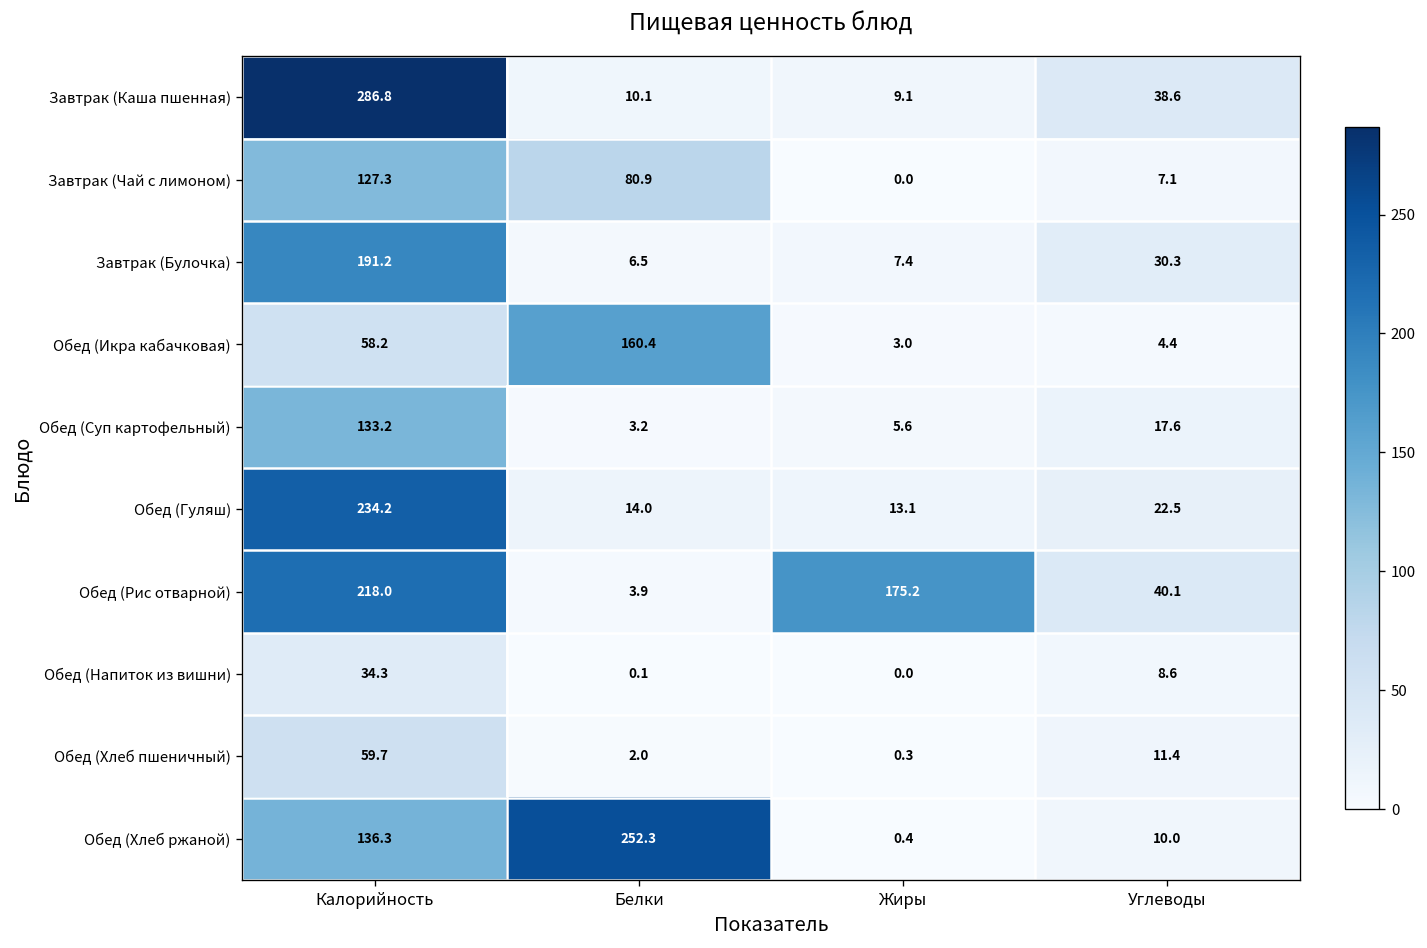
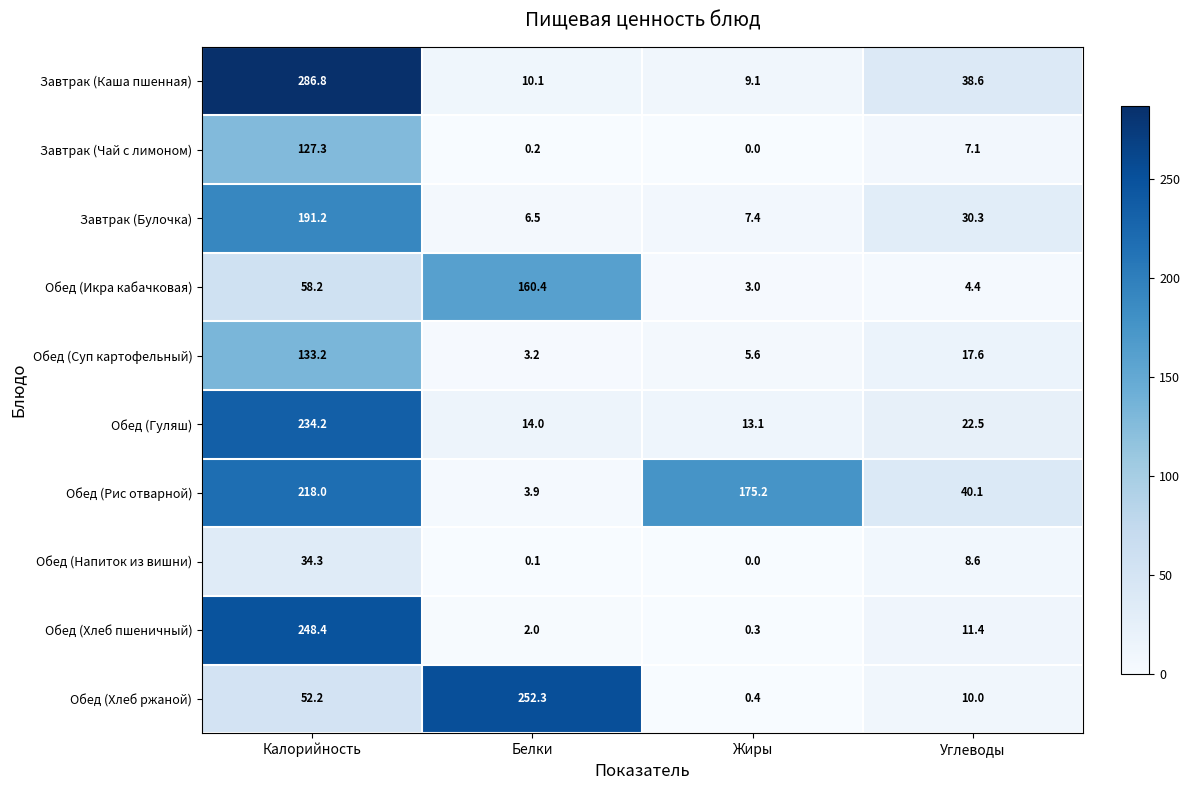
  {
    "Завтрак (Каша пшенная)": {
      "Калорийность": 286.8,
      "Белки": 10.1,
      "Жиры": 9.1,
      "Углеводы": 38.6
    },
    "Завтрак (Чай с лимоном)": {
      "Калорийность": 127.3,
-     "Белки": 80.9,
+     "Белки": 0.2,
      "Жиры": 0.0,
      "Углеводы": 7.1
    },
    "Завтрак (Булочка)": {
      "Калорийность": 191.2,
      "Белки": 6.5,
      "Жиры": 7.4,
      "Углеводы": 30.3
    },
    "Обед (Икра кабачковая)": {
      "Калорийность": 58.2,
      "Белки": 160.4,
      "Жиры": 3.0,
      "Углеводы": 4.4
    },
    "Обед (Суп картофельный)": {
      "Калорийность": 133.2,
      "Белки": 3.2,
      "Жиры": 5.6,
      "Углеводы": 17.6
    },
    "Обед (Гуляш)": {
      "Калорийность": 234.2,
      "Белки": 14.0,
      "Жиры": 13.1,
      "Углеводы": 22.5
    },
    "Обед (Рис отварной)": {
      "Калорийность": 218.0,
      "Белки": 3.9,
      "Жиры": 175.2,
      "Углеводы": 40.1
    },
    "Обед (Напиток из вишни)": {
      "Калорийность": 34.3,
      "Белки": 0.1,
      "Жиры": 0.0,
      "Углеводы": 8.6
    },
    "Обед (Хлеб пшеничный)": {
-     "Калорийность": 59.7,
+     "Калорийность": 248.4,
      "Белки": 2.0,
      "Жиры": 0.3,
      "Углеводы": 11.4
    },
    "Обед (Хлеб ржаной)": {
-     "Калорийность": 136.3,
+     "Калорийность": 52.2,
      "Белки": 252.3,
      "Жиры": 0.4,
      "Углеводы": 10.0
    }
  }
